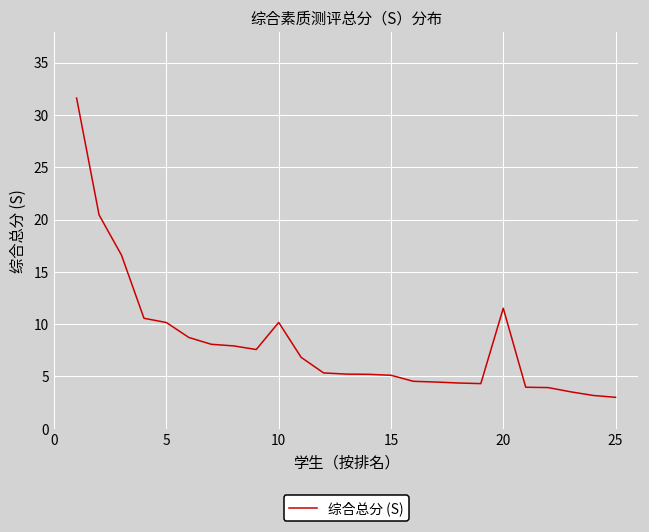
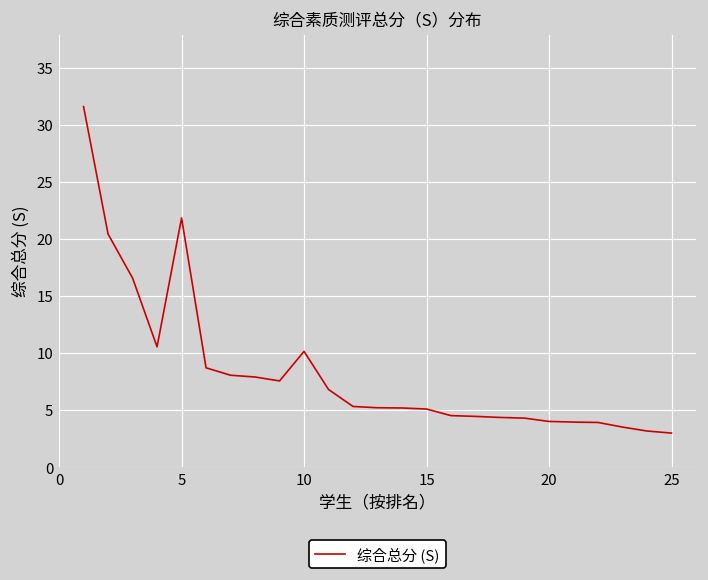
  {
-   "5": 10,
+   "5": 22,
    "10": 10,
    "15": 5,
-   "20": 12,
+   "20": 4,
    "25": 3
  }
